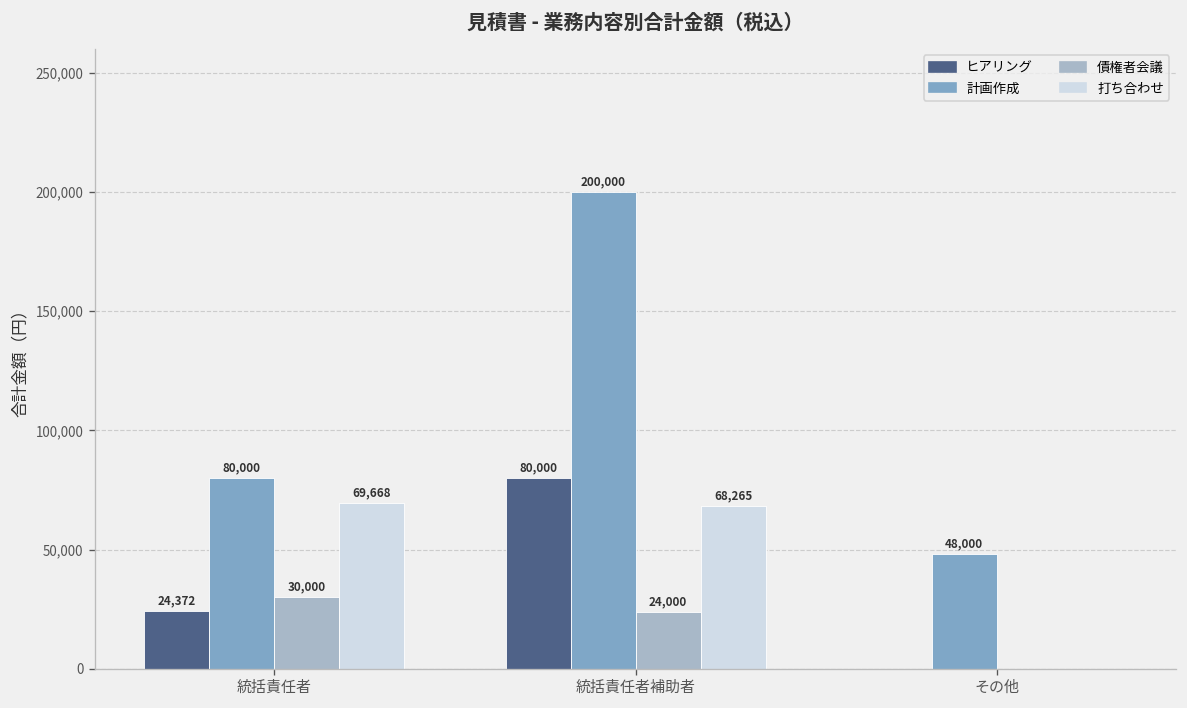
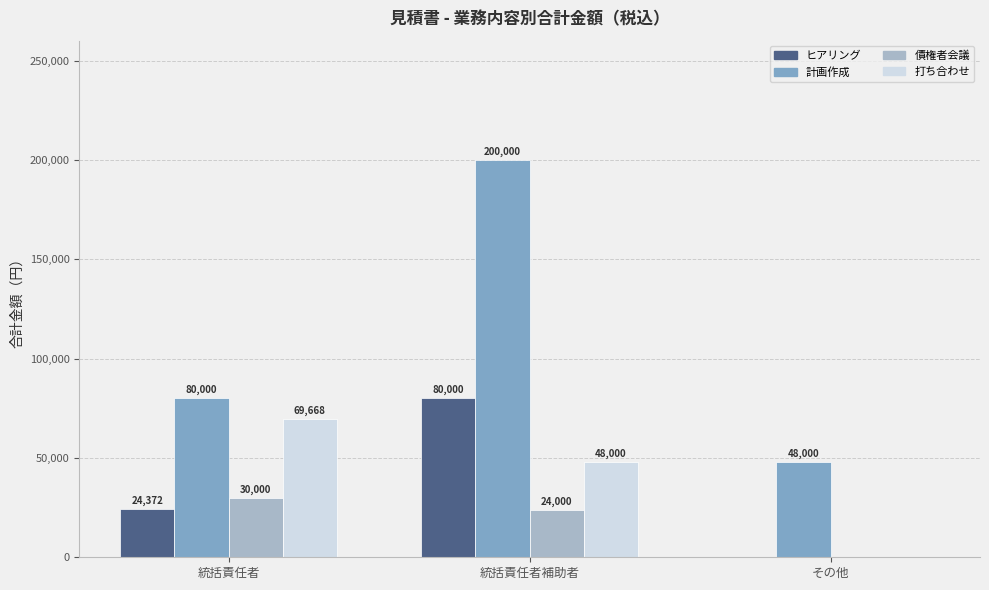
  {
    "ヒアリング": {
      "統括責任者": "24,372",
      "統括責任者補助者": "80,000"
    },
    "打ち合わせ": {
      "統括責任者": "69,668",
-     "統括責任者補助者": "68,265"
+     "統括責任者補助者": "48,000"
    }
  }
